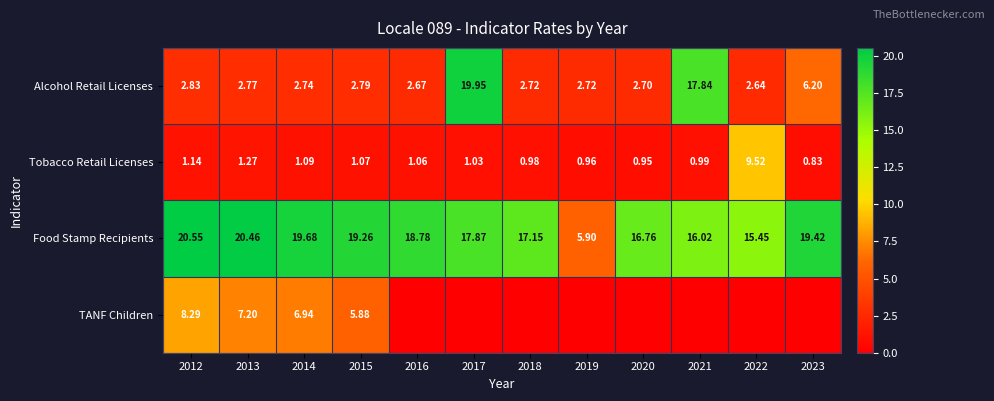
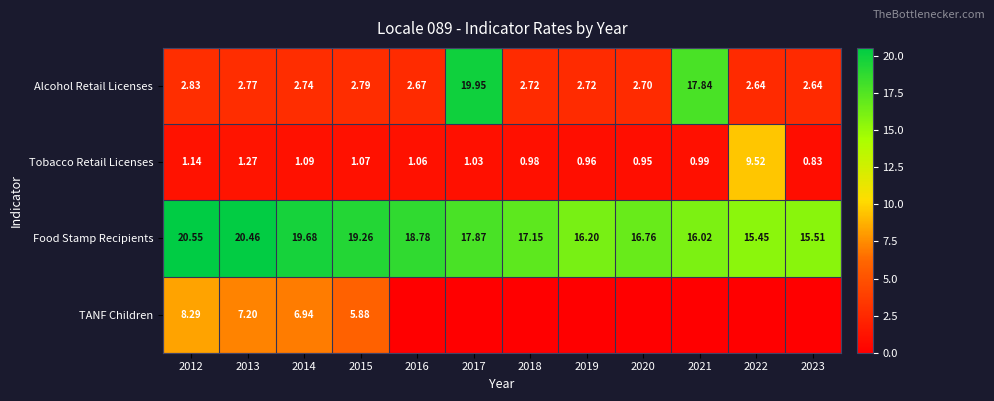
  {
    "Alcohol Retail Licenses": {
      "2012": 2.83,
      "2013": 2.77,
      "2014": 2.74,
      "2015": 2.79,
      "2016": 2.67,
      "2017": 19.95,
      "2018": 2.72,
      "2019": 2.72,
      "2020": 2.70,
      "2021": 17.84,
      "2022": 2.64,
-     "2023": 6.20
+     "2023": 2.64
    },
    "Tobacco Retail Licenses": {
      "2012": 1.14,
      "2013": 1.27,
      "2014": 1.09,
      "2015": 1.07,
      "2016": 1.06,
      "2017": 1.03,
      "2018": 0.98,
      "2019": 0.96,
      "2020": 0.95,
      "2021": 0.99,
      "2022": 9.52,
      "2023": 0.83
    },
    "Food Stamp Recipients": {
      "2012": 20.55,
      "2013": 20.46,
      "2014": 19.68,
      "2015": 19.26,
      "2016": 18.78,
      "2017": 17.87,
      "2018": 17.15,
-     "2019": 5.90,
+     "2019": 16.20,
      "2020": 16.76,
      "2021": 16.02,
      "2022": 15.45,
-     "2023": 19.42
+     "2023": 15.51
    },
    "TANF Children": {
      "2012": 8.29,
      "2013": 7.20,
      "2014": 6.94,
      "2015": 5.88
    }
  }
